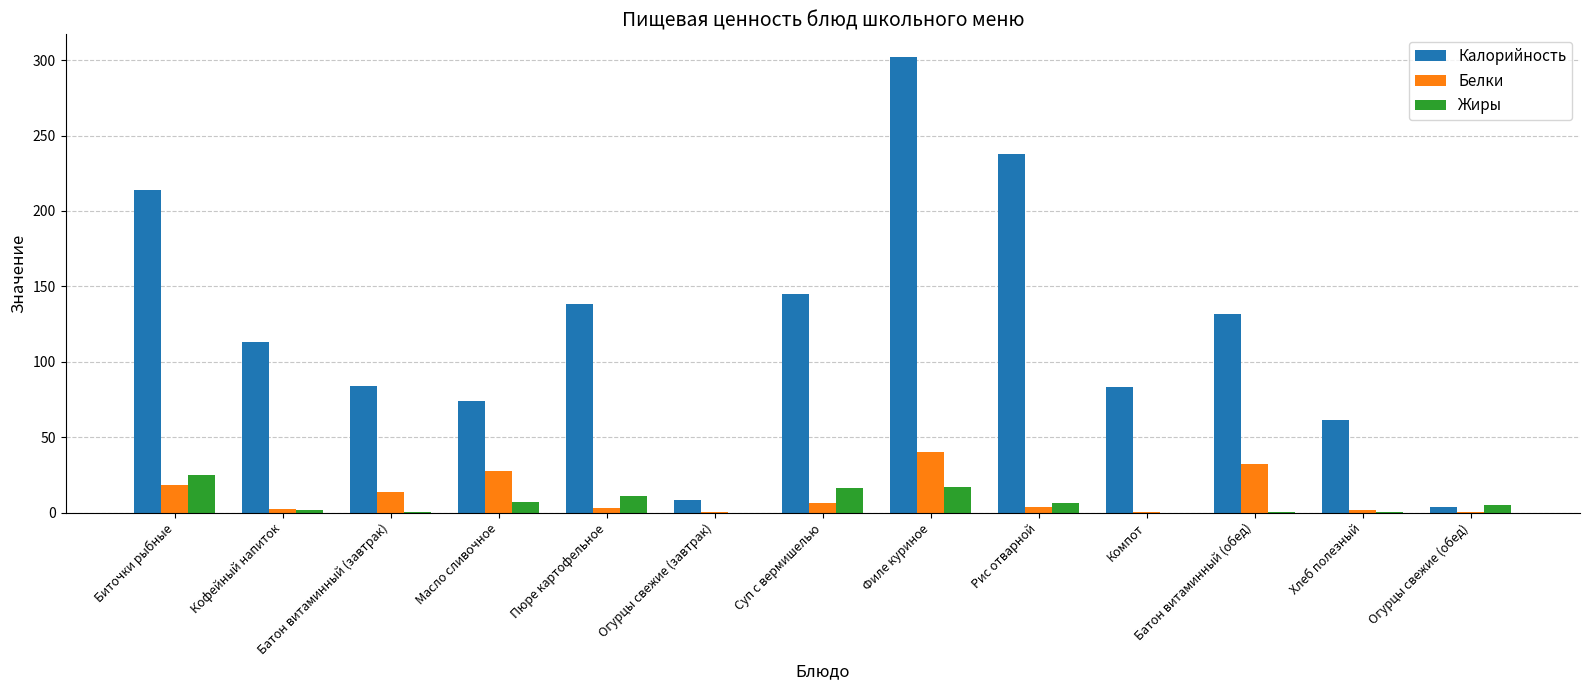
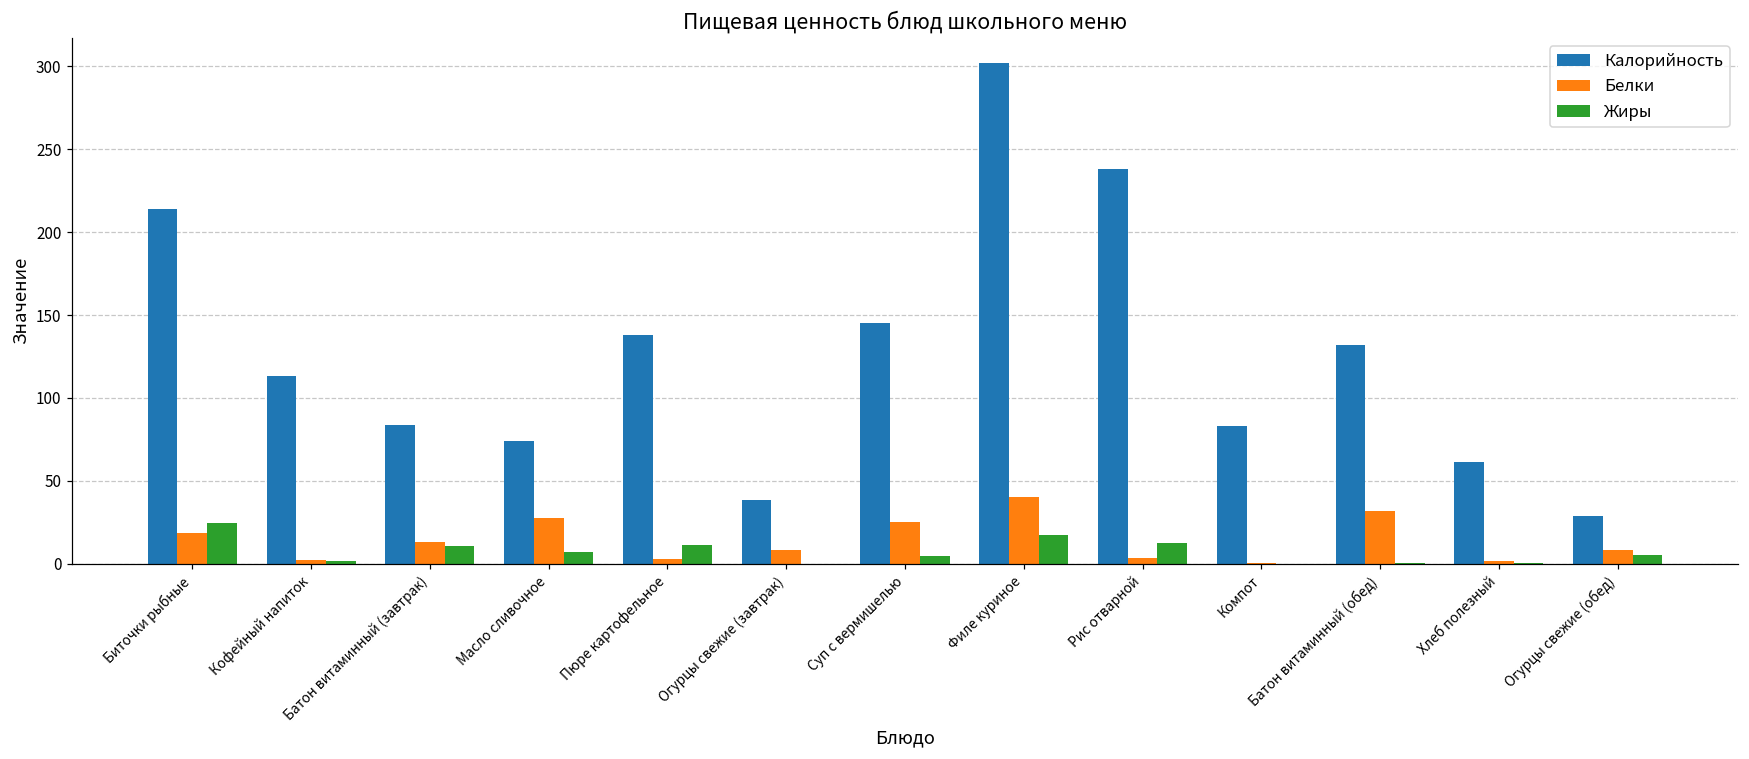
  {
    "Калорийность": {
      "Биточки рыбные": 214,
      "Кофейный напиток": 113,
      "Батон витаминный (завтрак)": 84,
      "Масло сливочное": 74,
      "Пюре картофельное": 138,
-     "Огурцы свежие (завтрак)": 9,
+     "Огурцы свежие (завтрак)": 39,
      "Суп с вермишелью": 145,
      "Филе куриное": 302,
      "Рис отварной": 238,
      "Компот": 83,
      "Батон витаминный (обед)": 132,
      "Хлеб полезный": 61,
-     "Огурцы свежие (обед)": 4
+     "Огурцы свежие (обед)": 29
    },
    "Белки": {
      "Биточки рыбные": 19,
      "Кофейный напиток": 2,
      "Батон витаминный (завтрак)": 14,
      "Масло сливочное": 27,
      "Пюре картофельное": 3,
-     "Огурцы свежие (завтрак)": 0,
-     "Суп с вермишелью": 6,
+     "Огурцы свежие (завтрак)": 9,
+     "Суп с вермишелью": 25,
      "Филе куриное": 40,
      "Рис отварной": 4,
      "Батон витаминный (обед)": 32,
      "Хлеб полезный": 2,
-     "Огурцы свежие (обед)": 0
+     "Огурцы свежие (обед)": 8
    },
    "Жиры": {
      "Биточки рыбные": 25,
      "Кофейный напиток": 2,
-     "Батон витаминный (завтрак)": 1,
+     "Батон витаминный (завтрак)": 11,
      "Масло сливочное": 7,
      "Пюре картофельное": 11,
-     "Суп с вермишелью": 16,
+     "Суп с вермишелью": 5,
      "Филе куриное": 17,
-     "Рис отварной": 6,
+     "Рис отварной": 13,
      "Компот": 0,
      "Огурцы свежие (обед)": 5
    }
  }
